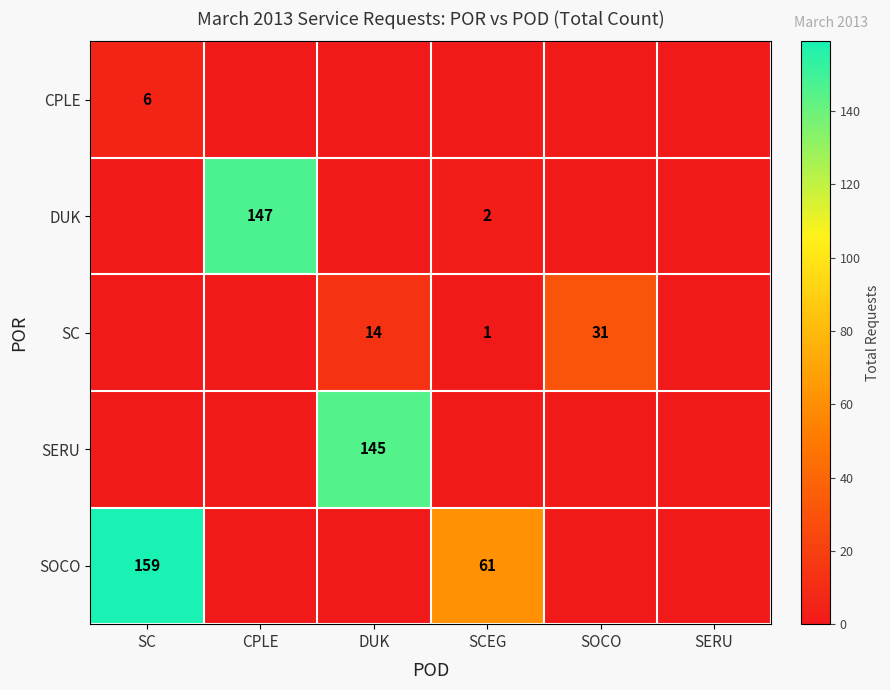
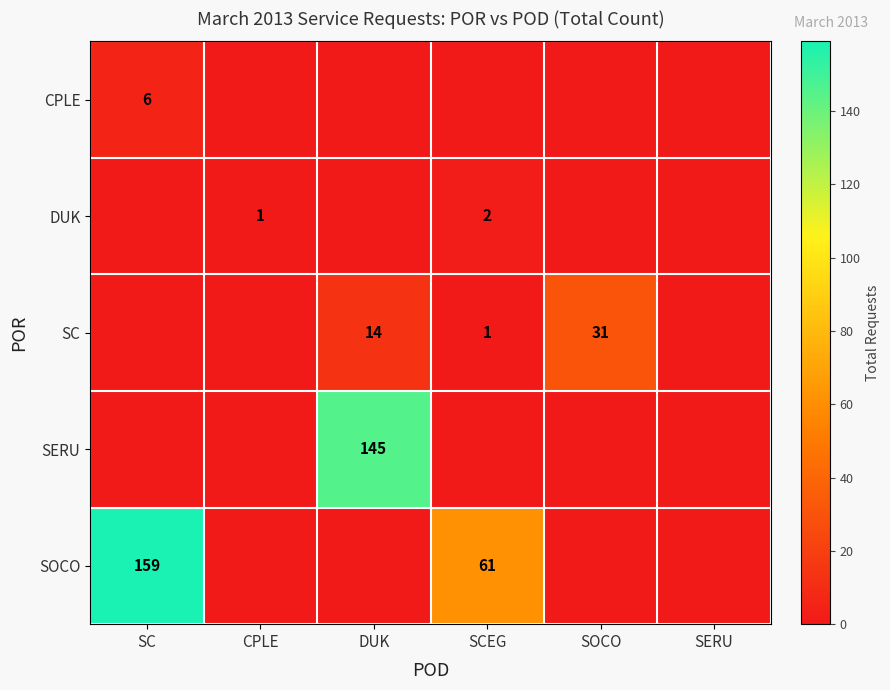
  {
    "CPLE": {
      "SC": 6
    },
    "DUK": {
-     "CPLE": 147,
+     "CPLE": 1,
      "SCEG": 2
    },
    "SC": {
      "DUK": 14,
      "SCEG": 1,
      "SOCO": 31
    },
    "SERU": {
      "DUK": 145
    },
    "SOCO": {
      "SC": 159,
      "SCEG": 61
    }
  }
